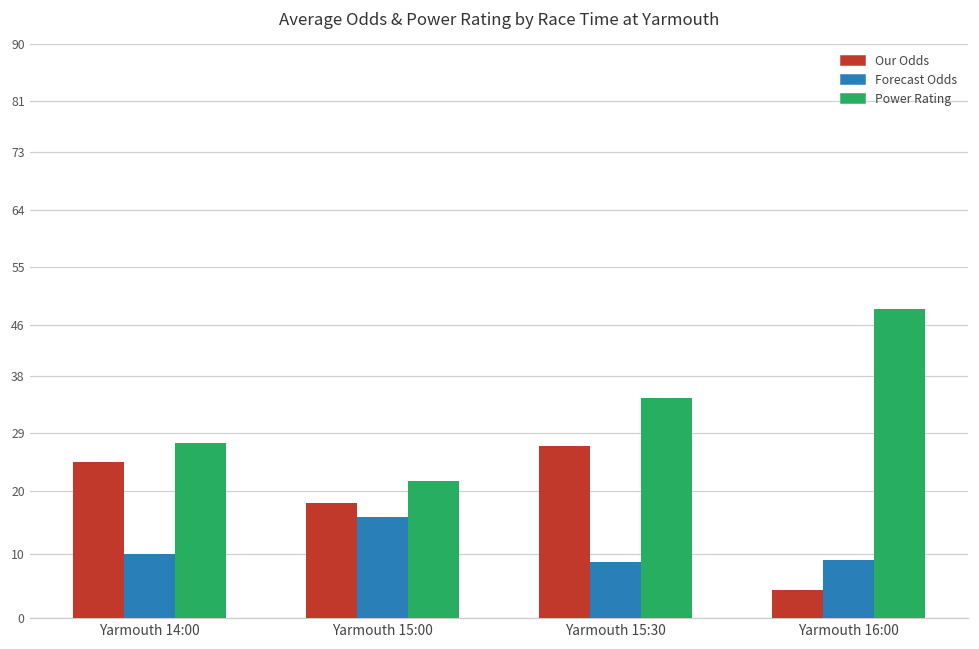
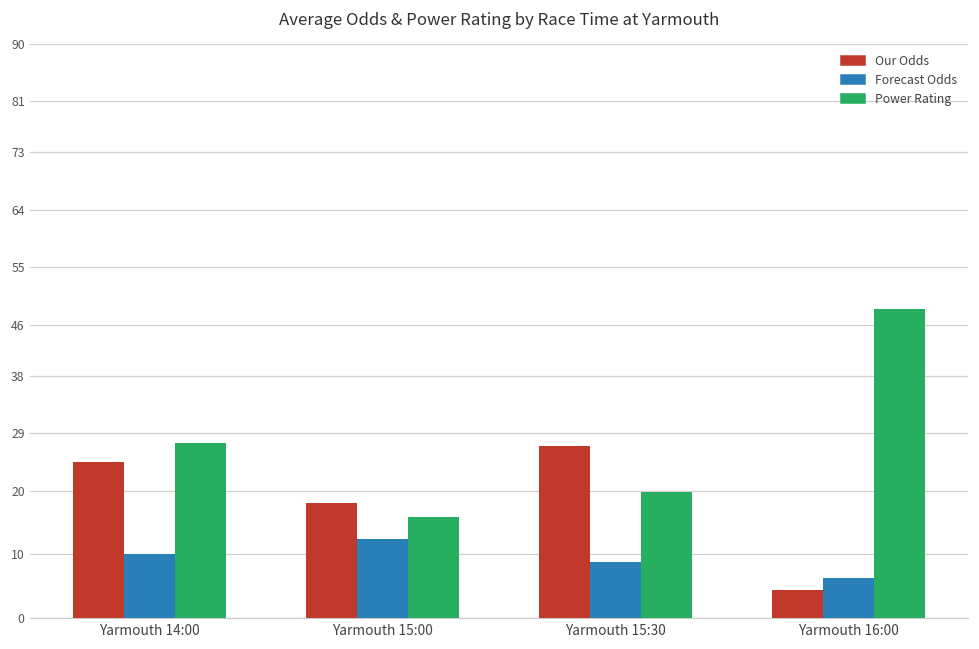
  {
    "Our Odds": {
      "Yarmouth 14:00": 25,
      "Yarmouth 15:00": 18,
      "Yarmouth 15:30": 27,
      "Yarmouth 16:00": 4
    },
    "Forecast Odds": {
      "Yarmouth 14:00": 10,
-     "Yarmouth 15:00": 16,
+     "Yarmouth 15:00": 13,
      "Yarmouth 15:30": 9,
-     "Yarmouth 16:00": 9
+     "Yarmouth 16:00": 6
    },
    "Power Rating": {
      "Yarmouth 14:00": 28,
-     "Yarmouth 15:00": 22,
-     "Yarmouth 15:30": 35,
+     "Yarmouth 15:00": 16,
+     "Yarmouth 15:30": 20,
      "Yarmouth 16:00": 49
    }
  }
